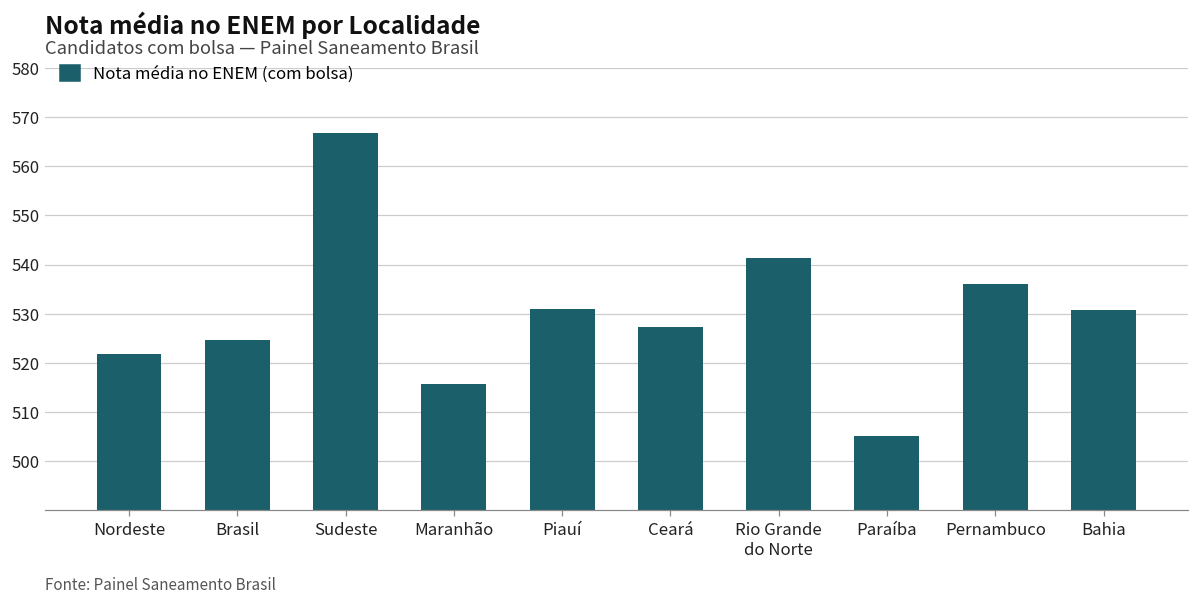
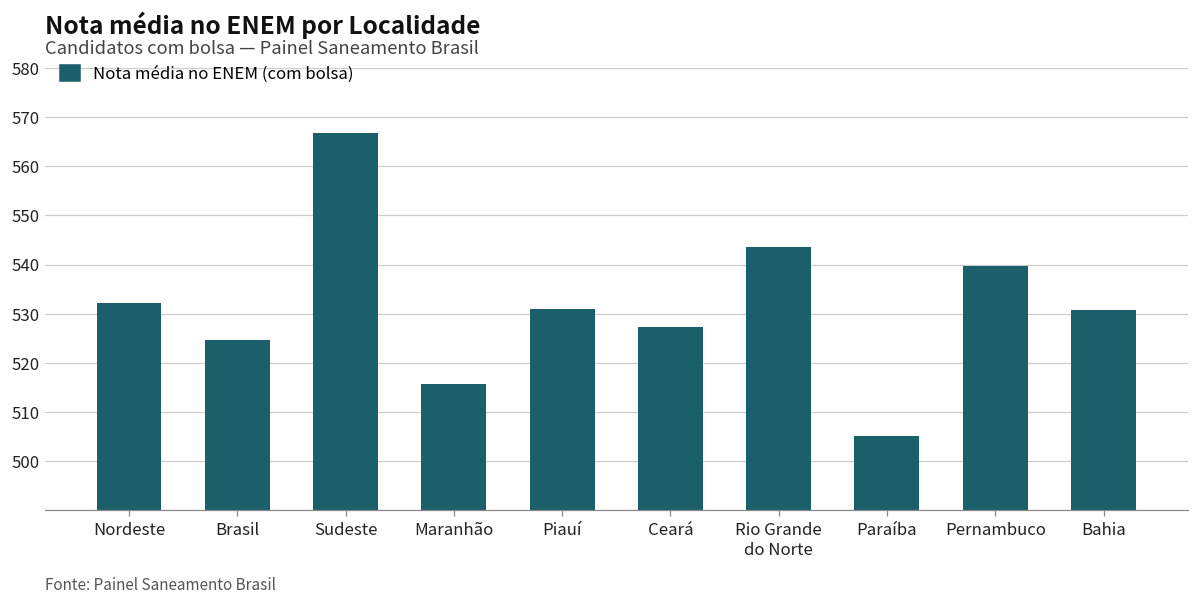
  {
-   "Nordeste": 522,
+   "Nordeste": 532,
    "Brasil": 525,
    "Sudeste": 567,
    "Maranhão": 516,
    "Piauí": 531,
    "Ceará": 527,
-   "Rio Grande do Norte": 541,
+   "Rio Grande do Norte": 544,
    "Paraíba": 505,
-   "Pernambuco": 536,
+   "Pernambuco": 540,
    "Bahia": 531
  }
